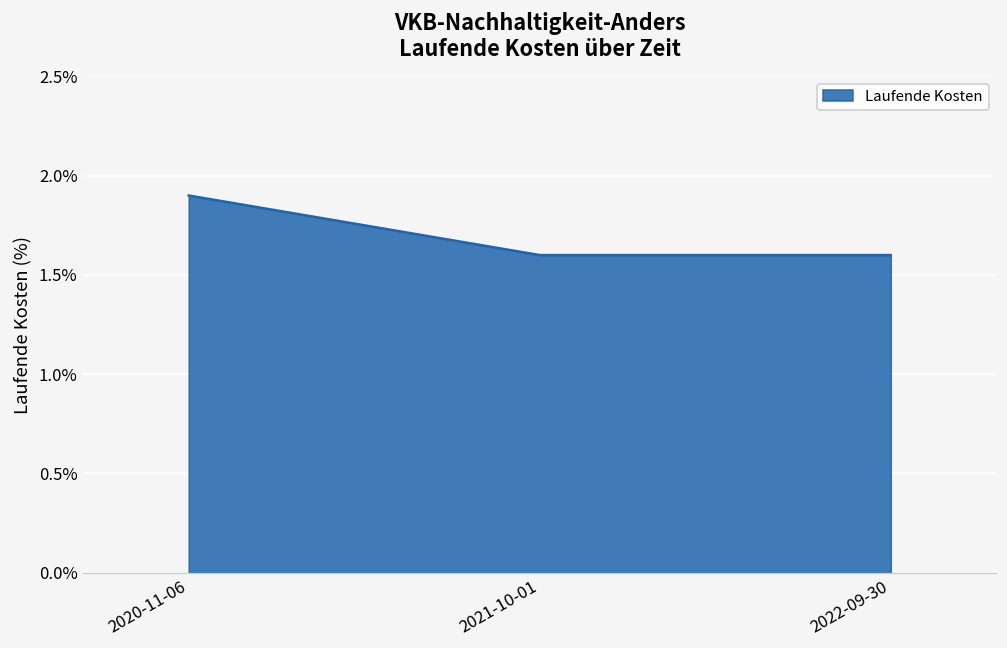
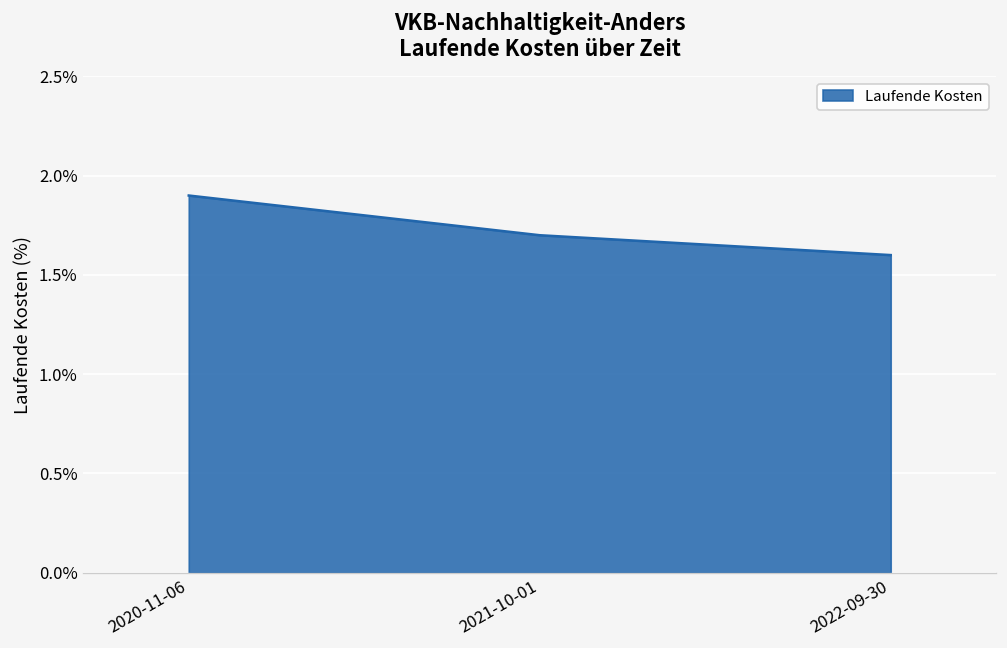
  {
    "2020-11-06": "1.9%",
-   "2021-10-01": "1.6%",
+   "2021-10-01": "1.7%",
    "2022-09-30": "1.6%"
  }
